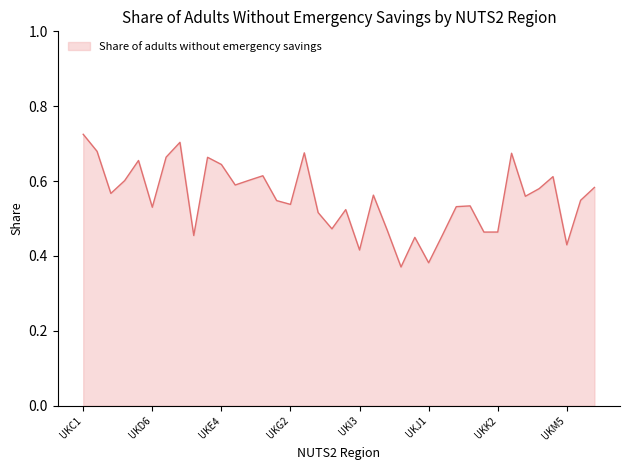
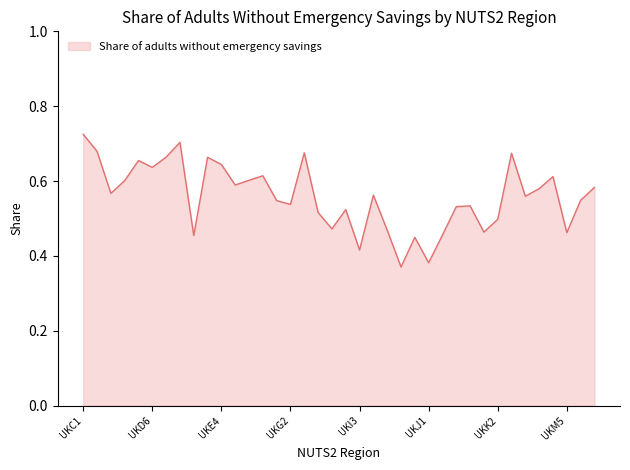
  {
    "UKC1": 0.72,
-   "UKD6": 0.53,
+   "UKD6": 0.64,
    "UKE4": 0.64,
    "UKG2": 0.54,
    "UKI3": 0.42,
    "UKJ1": 0.38,
-   "UKK2": 0.46,
-   "UKM5": 0.43
+   "UKK2": 0.50,
+   "UKM5": 0.46
  }
